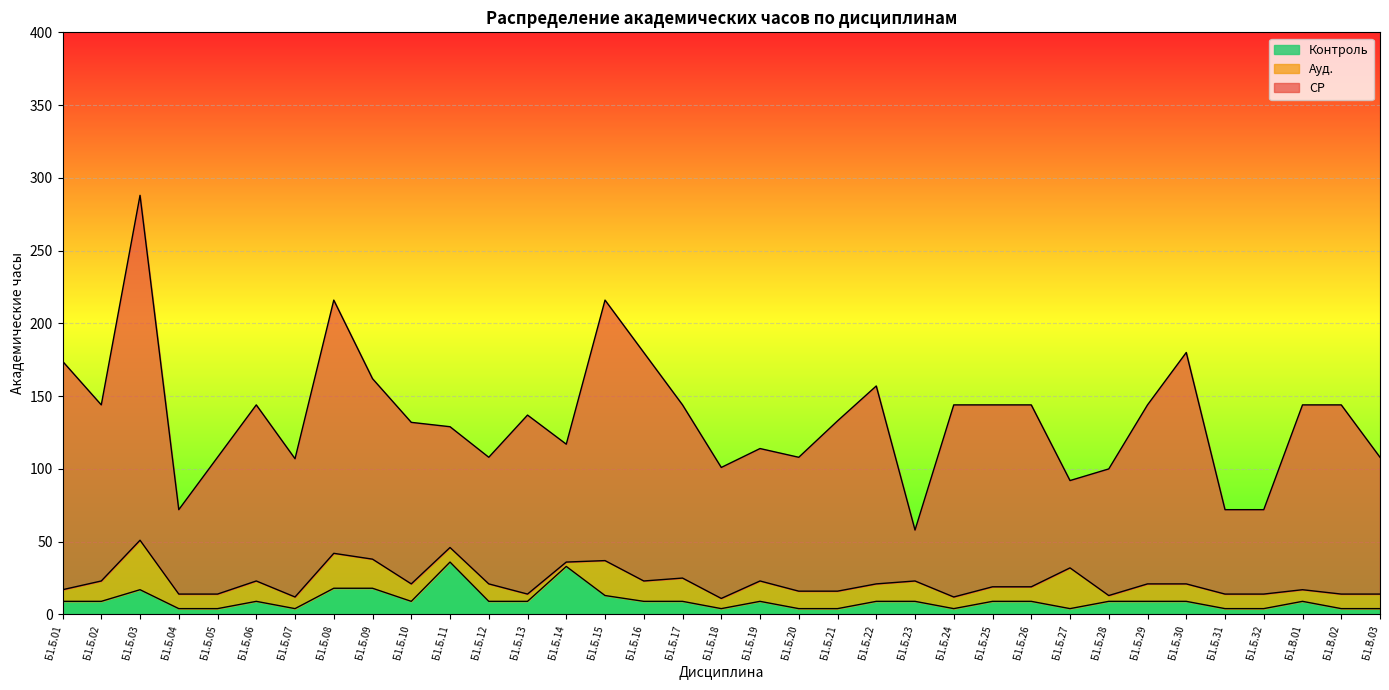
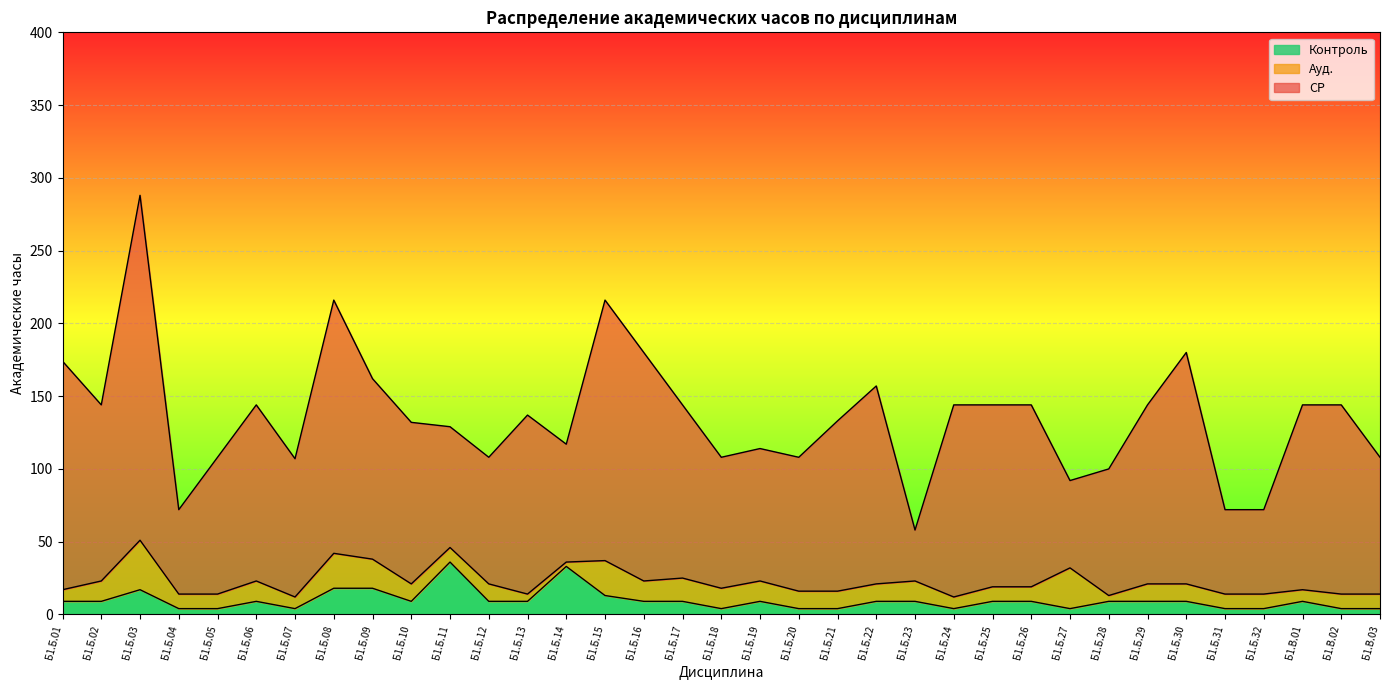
  {
    "Контроль": {
      "Б1.Б.01": 9,
      "Б1.Б.02": 9,
      "Б1.Б.03": 17,
      "Б1.Б.04": 4,
      "Б1.Б.05": 4,
      "Б1.Б.06": 9,
      "Б1.Б.07": 4,
      "Б1.Б.08": 18,
      "Б1.Б.09": 18,
      "Б1.Б.10": 9,
      "Б1.Б.11": 36,
      "Б1.Б.12": 9,
      "Б1.Б.13": 9,
      "Б1.Б.14": 33,
      "Б1.Б.15": 13,
      "Б1.Б.16": 9,
      "Б1.Б.17": 9,
      "Б1.Б.18": 4,
      "Б1.Б.19": 9,
      "Б1.Б.20": 4,
      "Б1.Б.21": 4,
      "Б1.Б.22": 9,
      "Б1.Б.23": 9,
      "Б1.Б.24": 4,
      "Б1.Б.25": 9,
      "Б1.Б.26": 9,
      "Б1.Б.27": 4,
      "Б1.Б.28": 9,
      "Б1.Б.29": 9,
      "Б1.Б.30": 9,
      "Б1.Б.31": 4,
      "Б1.Б.32": 4,
      "Б1.В.01": 9,
      "Б1.В.02": 4,
      "Б1.В.03": 4
    },
    "Ауд.": {
      "Б1.Б.01": 8,
      "Б1.Б.02": 14,
      "Б1.Б.03": 34,
      "Б1.Б.04": 10,
      "Б1.Б.05": 10,
      "Б1.Б.06": 14,
      "Б1.Б.07": 8,
      "Б1.Б.08": 24,
      "Б1.Б.09": 20,
      "Б1.Б.10": 12,
      "Б1.Б.11": 10,
      "Б1.Б.12": 12,
      "Б1.Б.13": 5,
      "Б1.Б.14": 3,
      "Б1.Б.15": 24,
      "Б1.Б.16": 14,
      "Б1.Б.17": 16,
-     "Б1.Б.18": 7,
+     "Б1.Б.18": 14,
      "Б1.Б.19": 14,
      "Б1.Б.20": 12,
      "Б1.Б.21": 12,
      "Б1.Б.22": 12,
      "Б1.Б.23": 14,
      "Б1.Б.24": 8,
      "Б1.Б.25": 10,
      "Б1.Б.26": 10,
      "Б1.Б.27": 28,
      "Б1.Б.28": 4,
      "Б1.Б.29": 12,
      "Б1.Б.30": 12,
      "Б1.Б.31": 10,
      "Б1.Б.32": 10,
      "Б1.В.01": 8,
      "Б1.В.02": 10,
      "Б1.В.03": 10
    },
    "СР": {
      "Б1.Б.01": 157,
      "Б1.Б.02": 121,
      "Б1.Б.03": 237,
      "Б1.Б.04": 58,
      "Б1.Б.05": 94,
      "Б1.Б.06": 121,
      "Б1.Б.07": 95,
      "Б1.Б.08": 174,
      "Б1.Б.09": 124,
      "Б1.Б.10": 111,
      "Б1.Б.11": 83,
      "Б1.Б.12": 87,
      "Б1.Б.13": 123,
      "Б1.Б.14": 81,
      "Б1.Б.15": 179,
      "Б1.Б.16": 157,
      "Б1.Б.17": 119,
      "Б1.Б.18": 90,
      "Б1.Б.19": 91,
      "Б1.Б.20": 92,
      "Б1.Б.21": 117,
      "Б1.Б.22": 136,
      "Б1.Б.23": 35,
      "Б1.Б.24": 132,
      "Б1.Б.25": 125,
      "Б1.Б.26": 125,
      "Б1.Б.27": 60,
      "Б1.Б.28": 87,
      "Б1.Б.29": 123,
      "Б1.Б.30": 159,
      "Б1.Б.31": 58,
      "Б1.Б.32": 58,
      "Б1.В.01": 127,
      "Б1.В.02": 130,
      "Б1.В.03": 94
    }
  }
